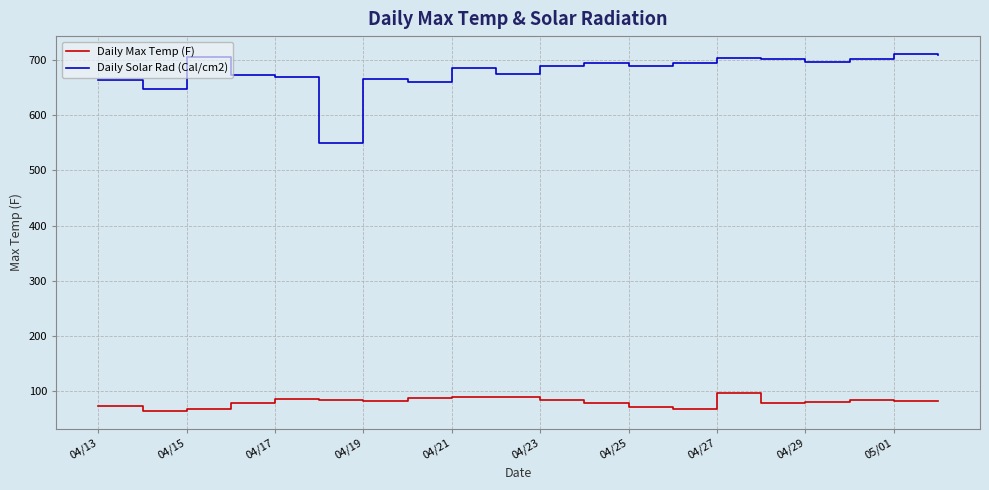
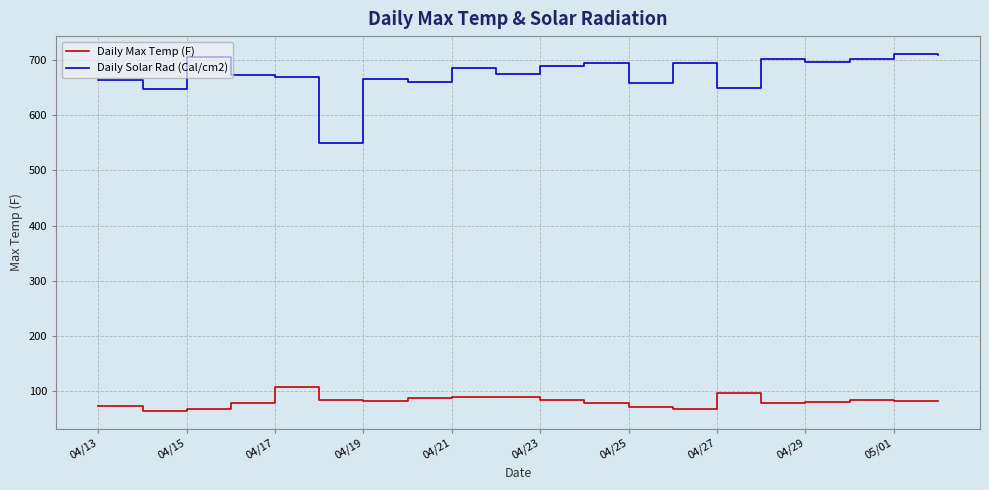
  {
    "Daily Max Temp (F)": {
      "04/13": 70,
      "04/15": 70,
-     "04/17": 90,
+     "04/17": 110,
      "04/19": 80,
      "04/21": 90,
      "04/23": 80,
      "04/25": 70,
      "04/27": 100,
      "04/29": 80,
      "05/01": 80
    },
    "Daily Solar Rad (Cal/cm2)": {
      "04/13": 660,
      "04/17": 670,
      "04/19": 670,
      "04/21": 690,
      "04/23": 690,
-     "04/25": 690,
-     "04/27": 700,
+     "04/25": 660,
+     "04/27": 650,
      "04/29": 700,
      "05/01": 710
    }
  }
